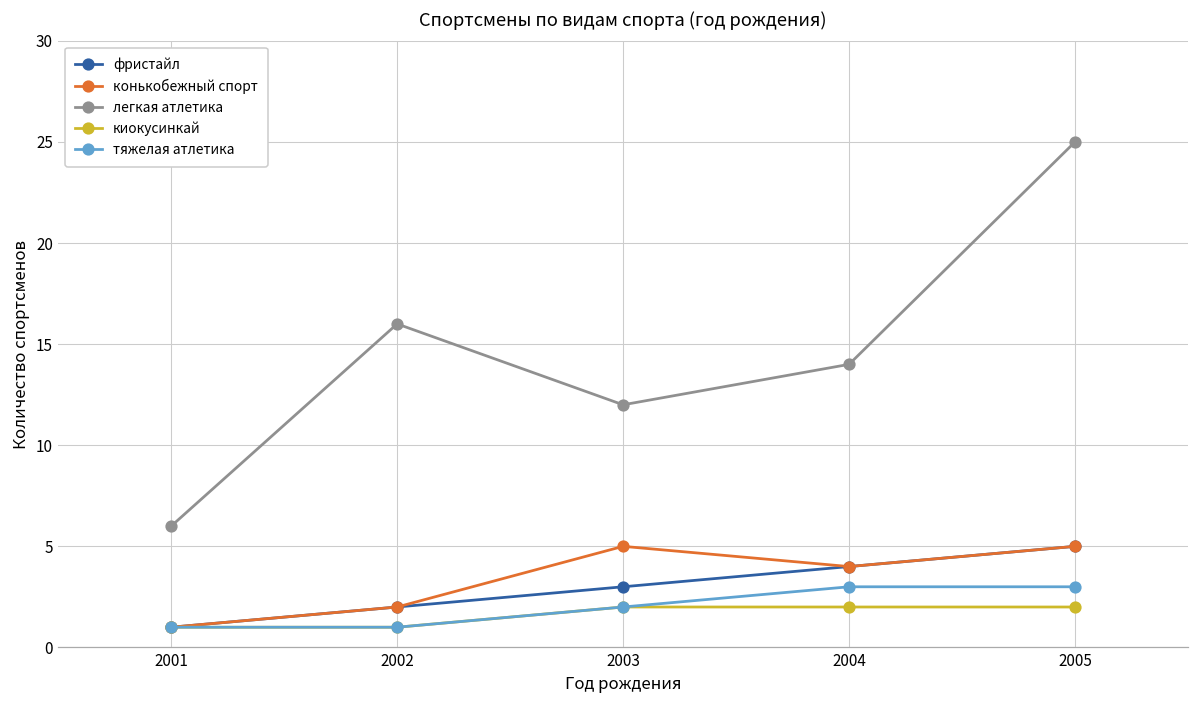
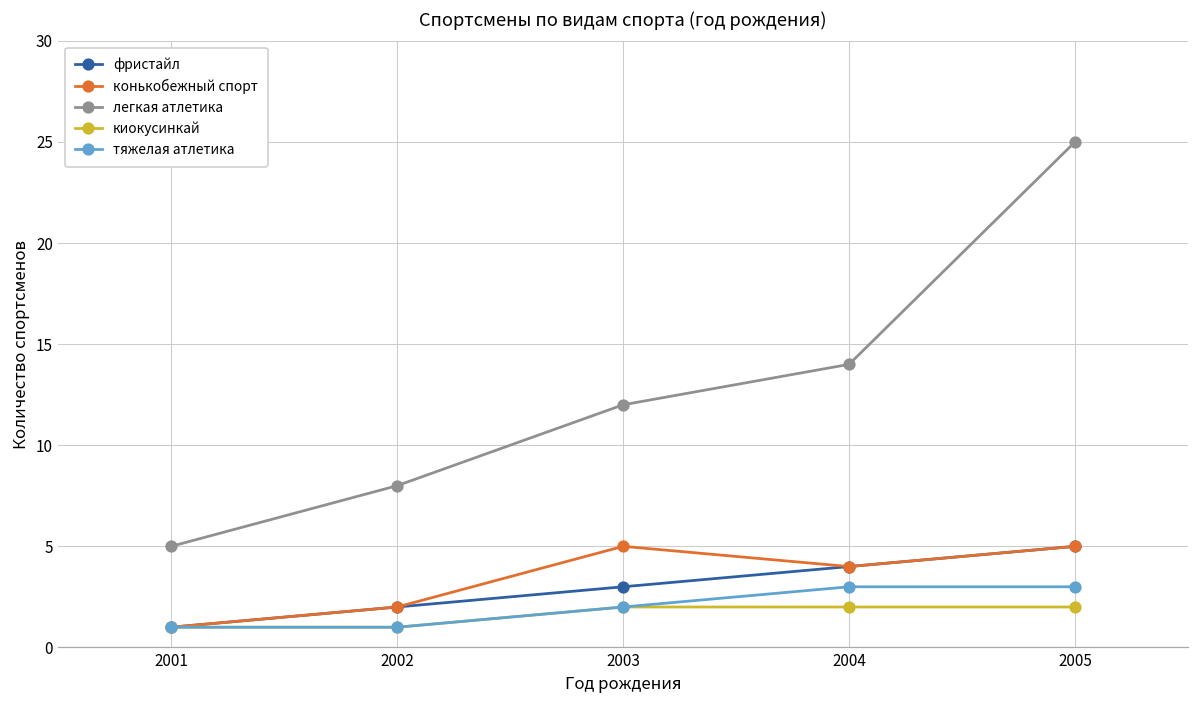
  {
    "фристайл": {
      "2003": 3
    },
    "конькобежный спорт": {
      "2003": 5
    },
    "легкая атлетика": {
-     "2001": 6,
-     "2002": 16,
+     "2001": 5,
+     "2002": 8,
      "2003": 12,
      "2004": 14,
      "2005": 25
    },
    "киокусинкай": {
      "2004": 2,
      "2005": 2
    },
    "тяжелая атлетика": {
      "2004": 3,
      "2005": 3
    }
  }
